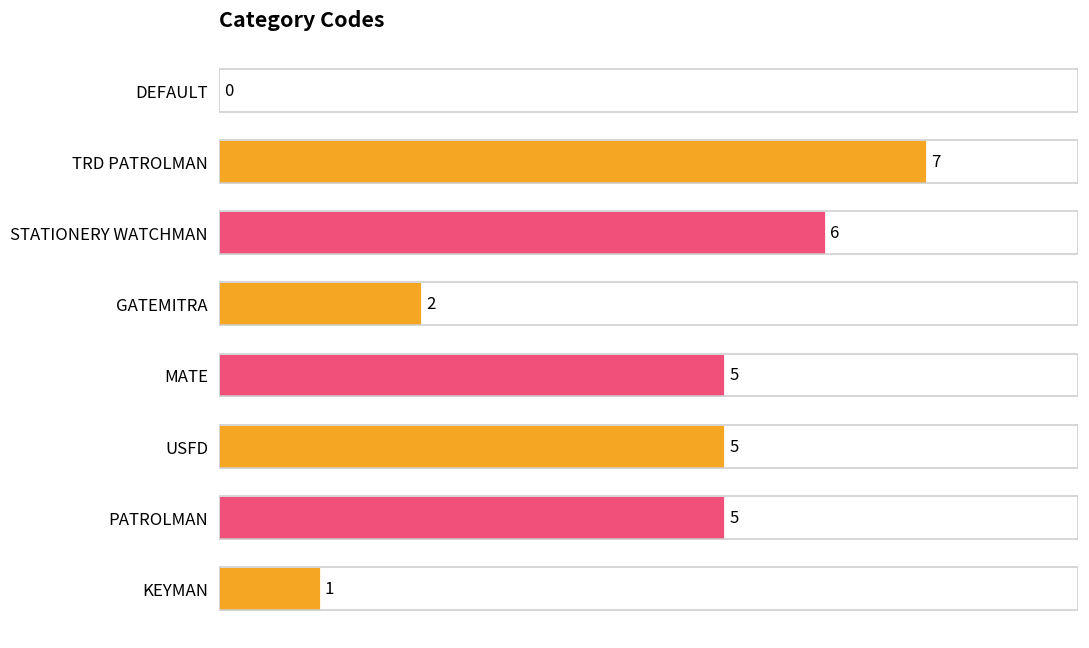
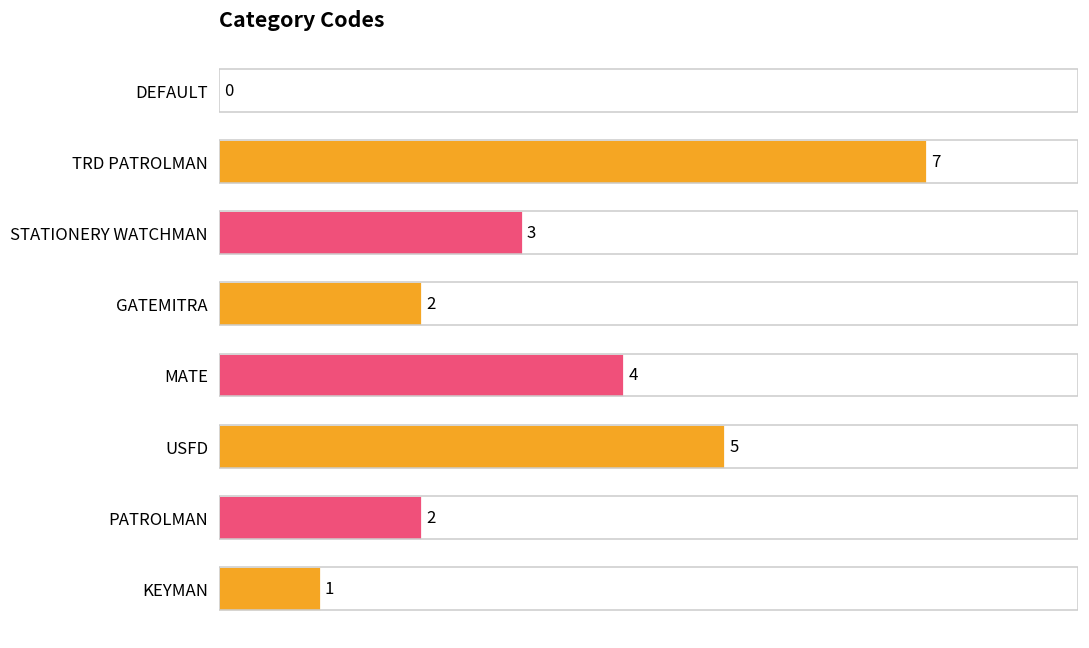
  {
    "DEFAULT": 0,
    "TRD PATROLMAN": 7,
-   "STATIONERY WATCHMAN": 6,
+   "STATIONERY WATCHMAN": 3,
    "GATEMITRA": 2,
-   "MATE": 5,
+   "MATE": 4,
    "USFD": 5,
-   "PATROLMAN": 5,
+   "PATROLMAN": 2,
    "KEYMAN": 1
  }
